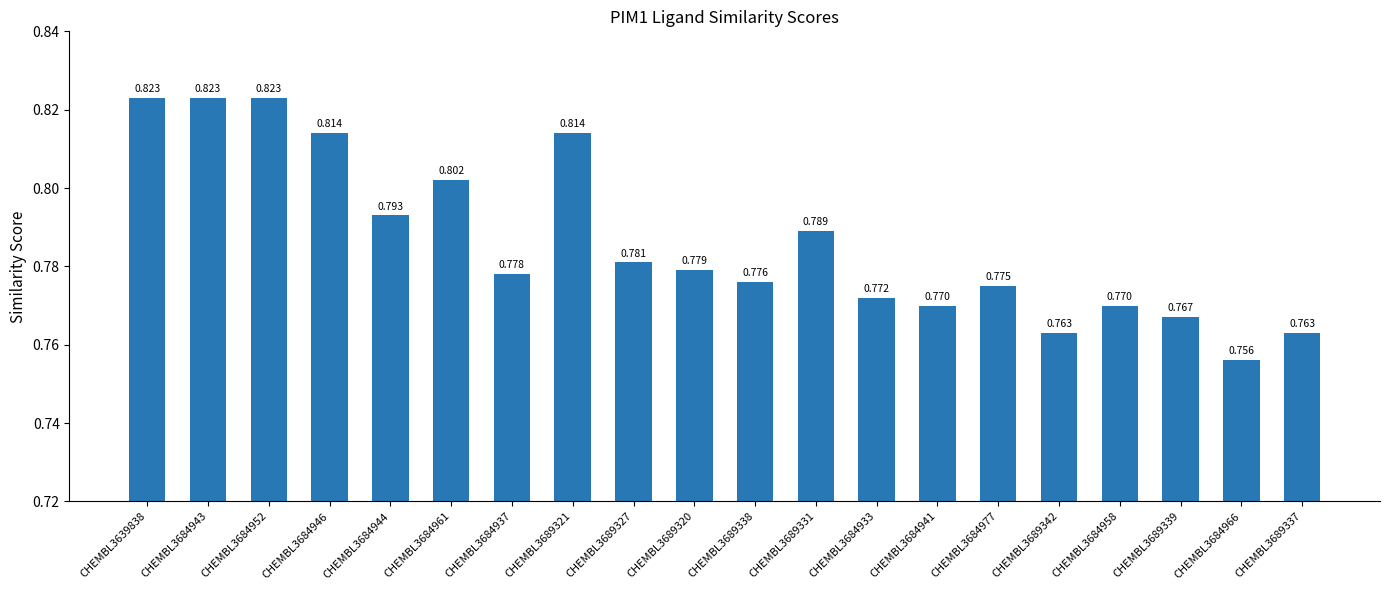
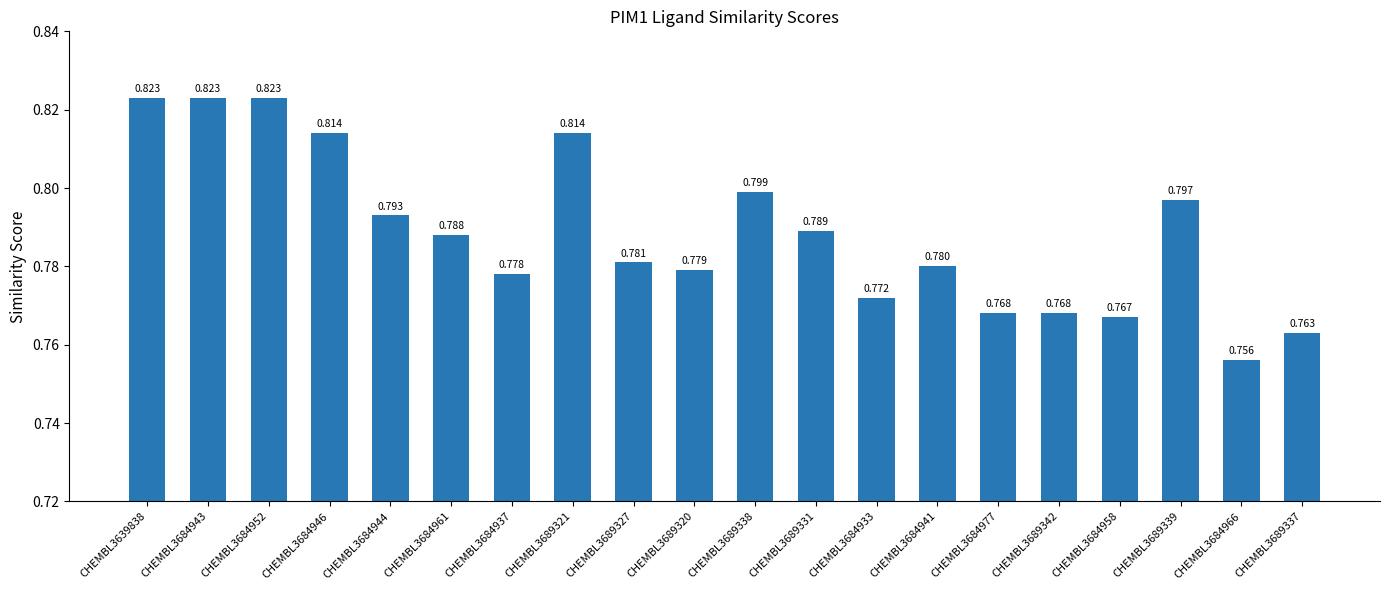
  {
    "CHEMBL3639838": 0.823,
    "CHEMBL3684943": 0.823,
    "CHEMBL3684952": 0.823,
    "CHEMBL3684946": 0.814,
    "CHEMBL3684944": 0.793,
-   "CHEMBL3684961": 0.802,
+   "CHEMBL3684961": 0.788,
    "CHEMBL3684937": 0.778,
    "CHEMBL3689321": 0.814,
    "CHEMBL3689327": 0.781,
    "CHEMBL3689320": 0.779,
-   "CHEMBL3689338": 0.776,
+   "CHEMBL3689338": 0.799,
    "CHEMBL3689331": 0.789,
    "CHEMBL3684933": 0.772,
-   "CHEMBL3684941": 0.770,
-   "CHEMBL3684977": 0.775,
-   "CHEMBL3689342": 0.763,
-   "CHEMBL3684958": 0.770,
-   "CHEMBL3689339": 0.767,
+   "CHEMBL3684941": 0.780,
+   "CHEMBL3684977": 0.768,
+   "CHEMBL3689342": 0.768,
+   "CHEMBL3684958": 0.767,
+   "CHEMBL3689339": 0.797,
    "CHEMBL3684966": 0.756,
    "CHEMBL3689337": 0.763
  }
